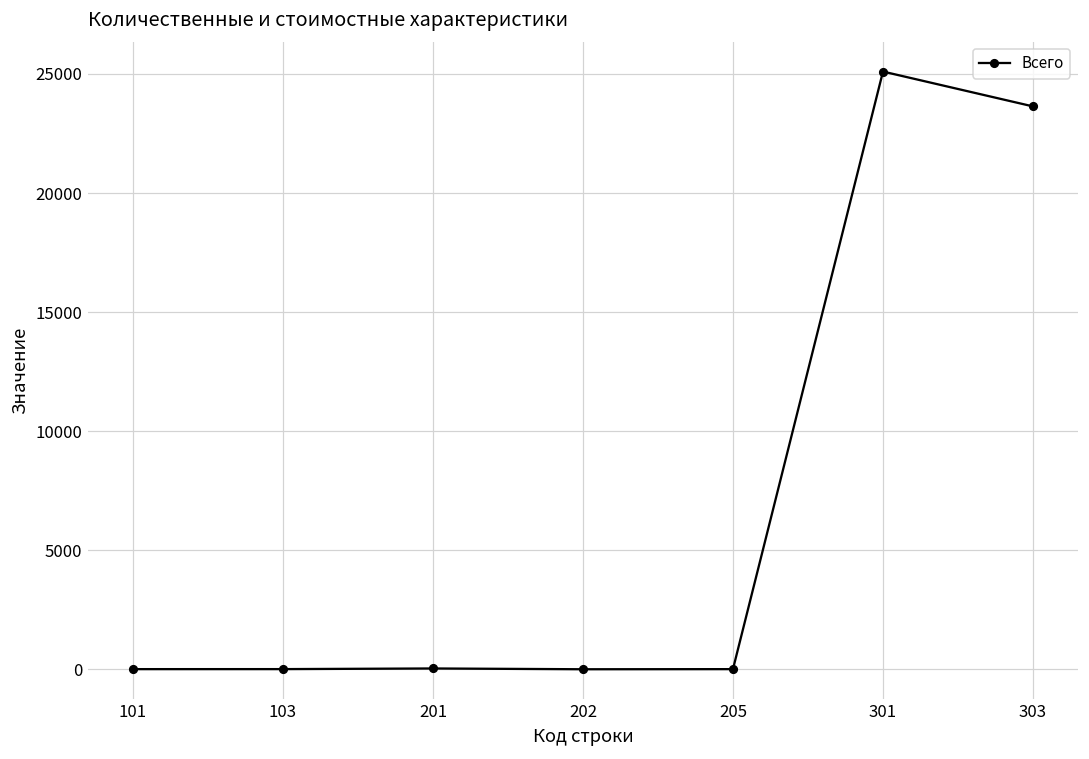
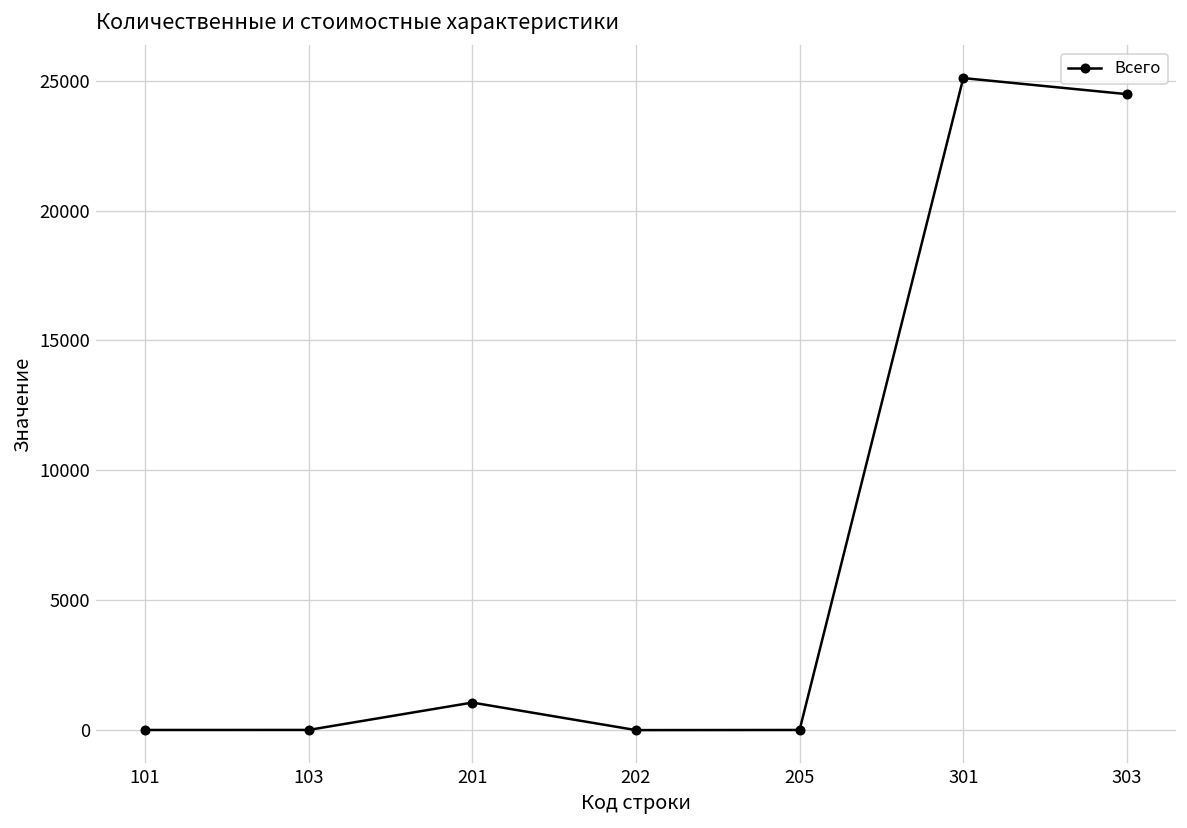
  {
    "101": 0,
    "103": 0,
-   "201": 0,
+   "201": 1100,
    "202": 0,
    "205": 0,
    "301": 25100,
-   "303": 23600
+   "303": 24500
  }
